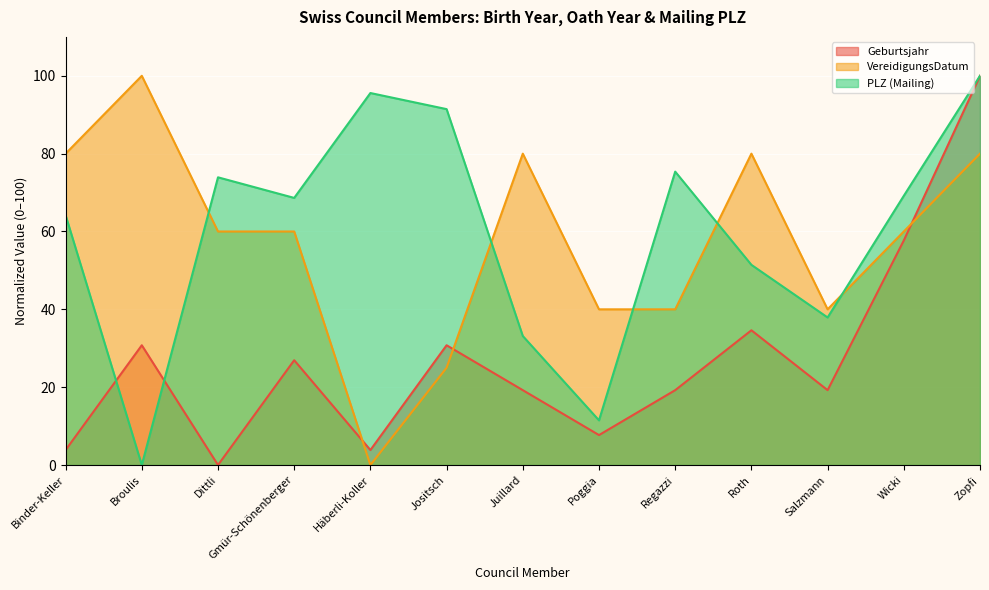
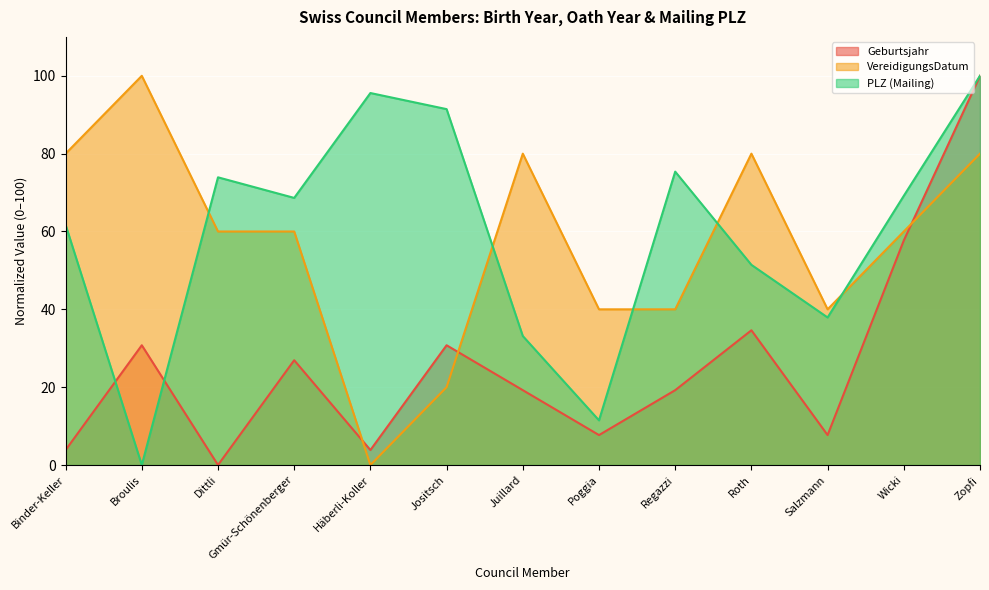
  {
    "Geburtsjahr": {
      "Binder-Keller": 4,
      "Broulis": 31,
      "Dittli": 0,
      "Gmür-Schönenberger": 27,
      "Häberli-Koller": 4,
      "Jositsch": 31,
      "Juillard": 19,
      "Poggia": 8,
      "Regazzi": 19,
      "Roth": 35,
-     "Salzmann": 19,
+     "Salzmann": 8,
      "Wicki": 58
    },
    "VereidigungsDatum": {
      "Binder-Keller": 80,
      "Broulis": 100,
      "Dittli": 60,
      "Gmür-Schönenberger": 60,
      "Häberli-Koller": 0,
-     "Jositsch": 25,
+     "Jositsch": 20,
      "Juillard": 80,
      "Poggia": 40,
      "Regazzi": 40,
      "Roth": 80,
      "Salzmann": 40,
      "Wicki": 60,
      "Zopfi": 80
    },
    "PLZ (Mailing)": {
-     "Binder-Keller": 64,
+     "Binder-Keller": 62,
      "Broulis": 0,
      "Dittli": 74,
      "Gmür-Schönenberger": 69,
      "Häberli-Koller": 96,
      "Jositsch": 91,
      "Juillard": 33,
      "Poggia": 11,
      "Regazzi": 75,
      "Roth": 51,
      "Salzmann": 38,
      "Wicki": 69
    }
  }
